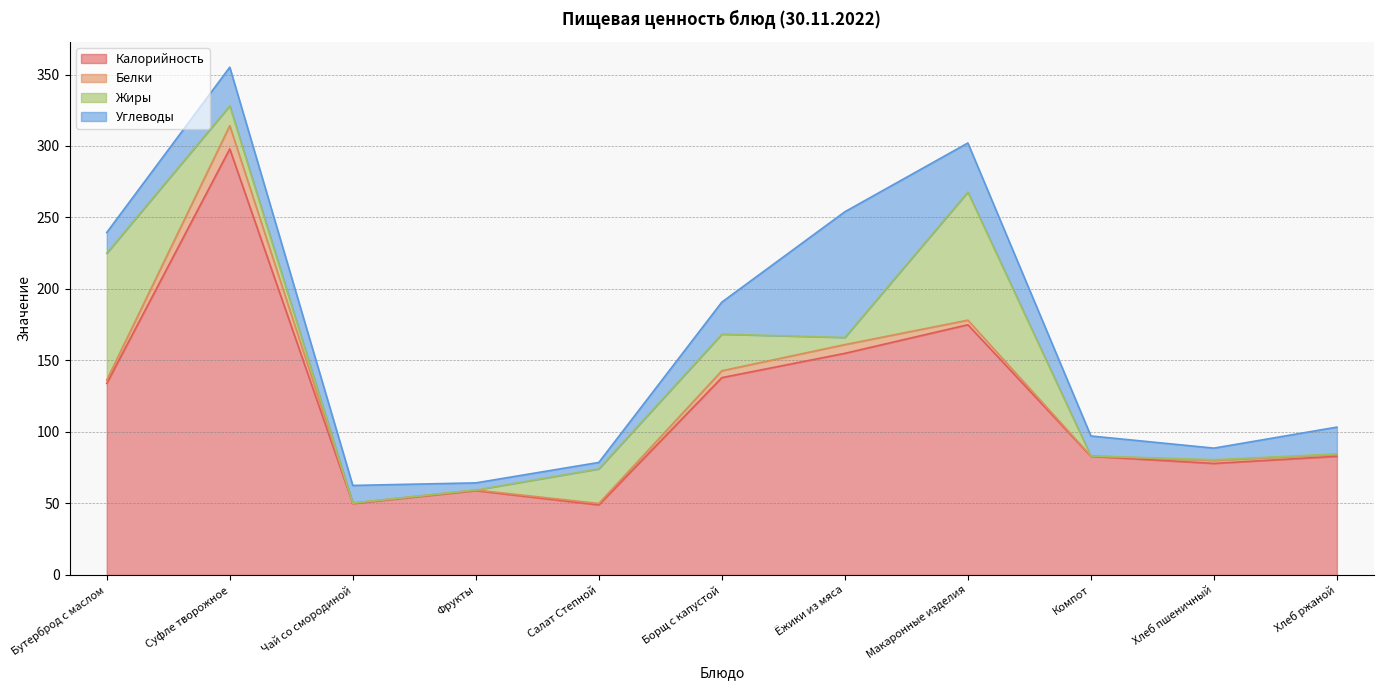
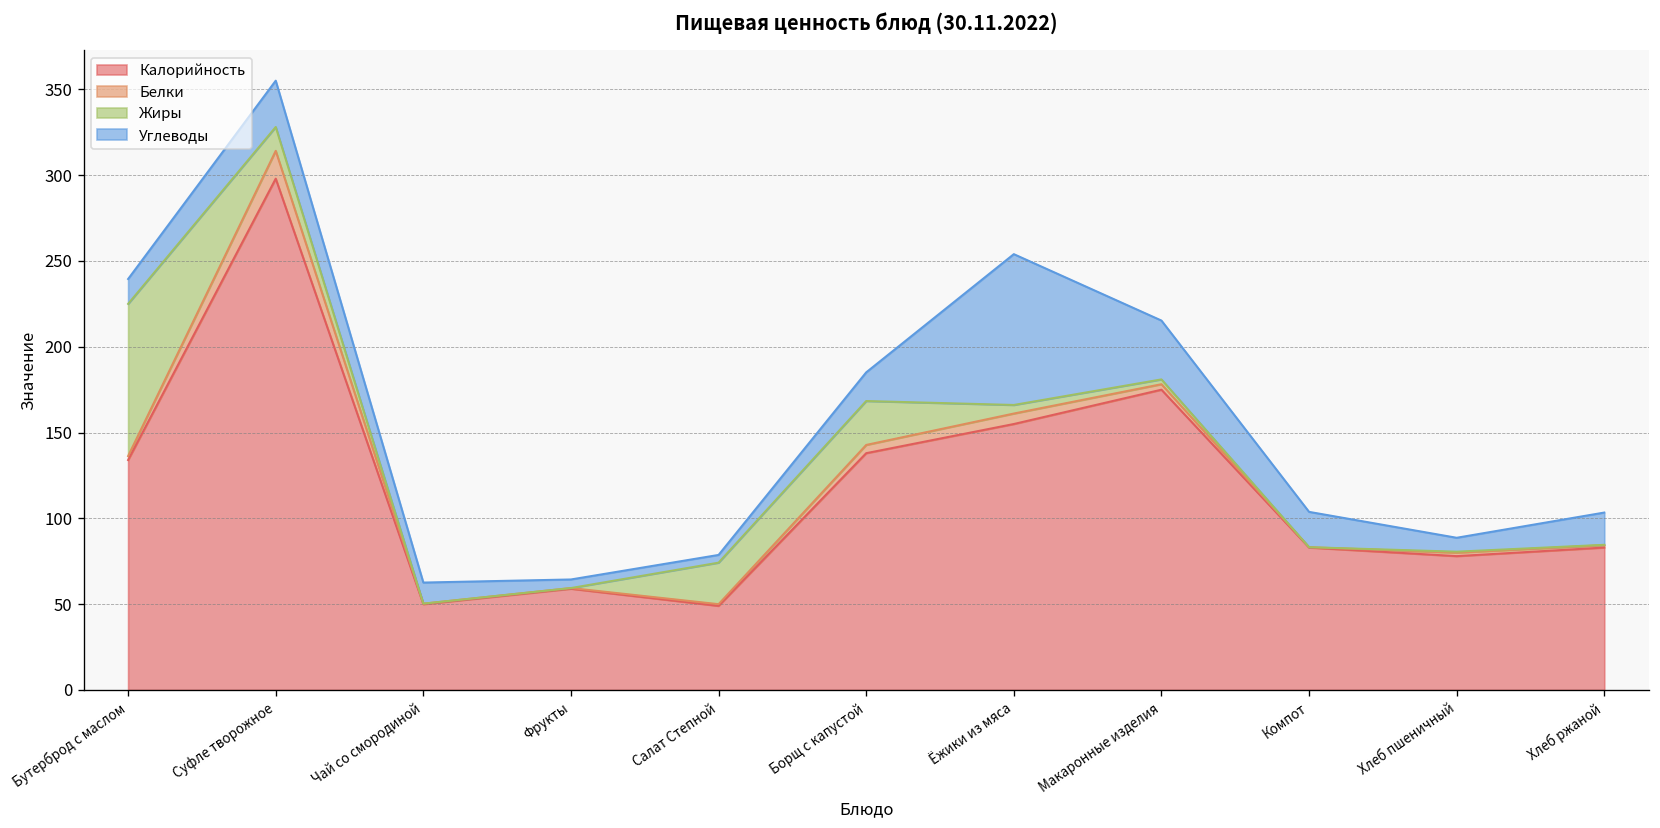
  {
    "Жиры": {
      "Бутерброд с маслом": 89,
      "Суфле творожное": 14,
      "Салат Степной": 24,
      "Борщ с капустой": 26,
      "Ёжики из мяса": 5,
-     "Макаронные изделия": 90
+     "Макаронные изделия": 3
    },
    "Углеводы": {
      "Бутерброд с маслом": 15,
      "Суфле творожное": 27,
      "Чай со смородиной": 12,
      "Фрукты": 5,
      "Салат Степной": 5,
-     "Борщ с капустой": 22,
+     "Борщ с капустой": 17,
      "Ёжики из мяса": 88,
      "Макаронные изделия": 34,
-     "Компот": 14,
+     "Компот": 21,
      "Хлеб пшеничный": 8,
      "Хлеб ржаной": 19
    }
  }
